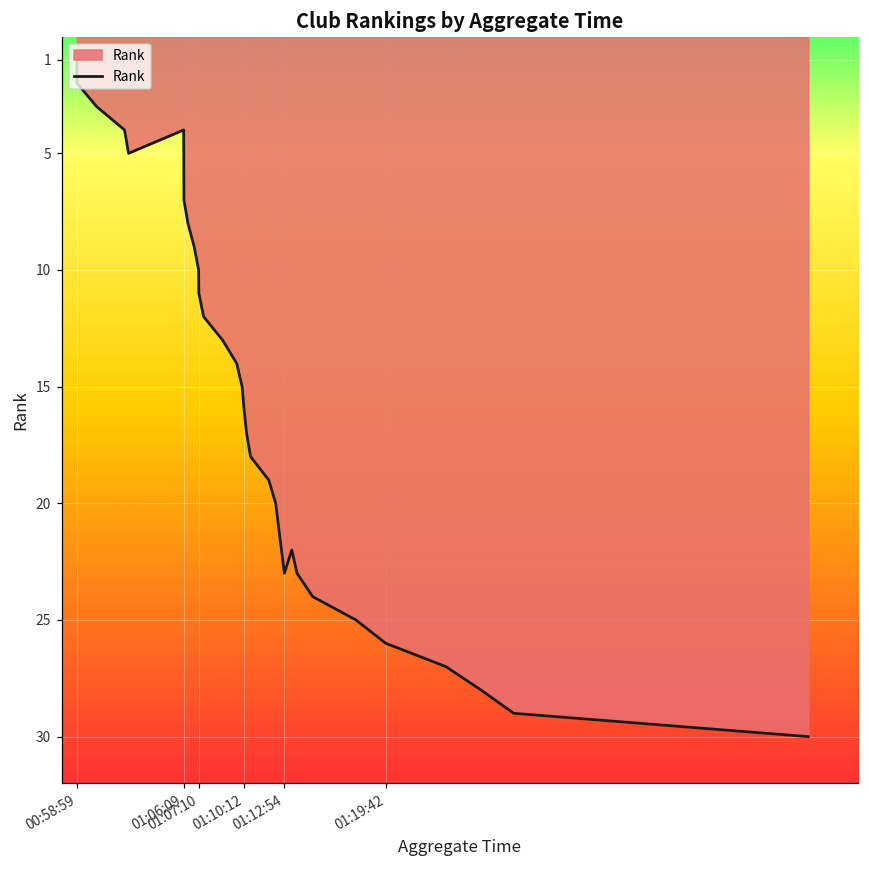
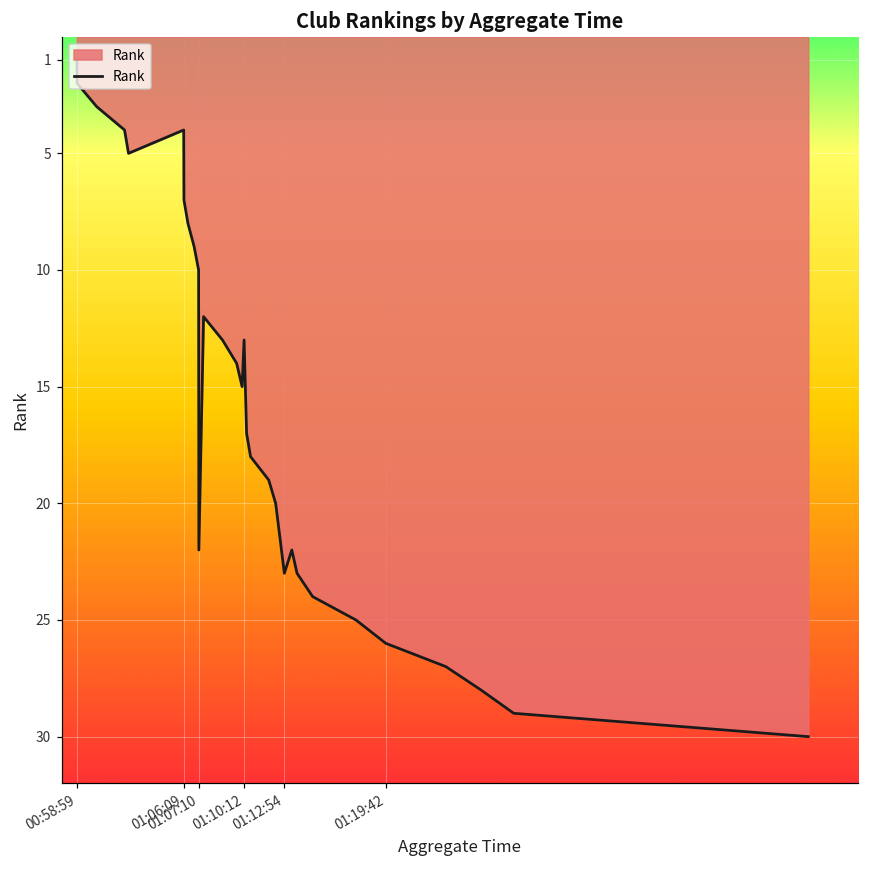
  {
    "01:06:09": 4,
-   "01:07:10": 11,
-   "01:10:12": 16,
+   "01:07:10": 22,
+   "01:10:12": 13,
    "01:12:54": 23,
    "01:19:42": 26
  }
